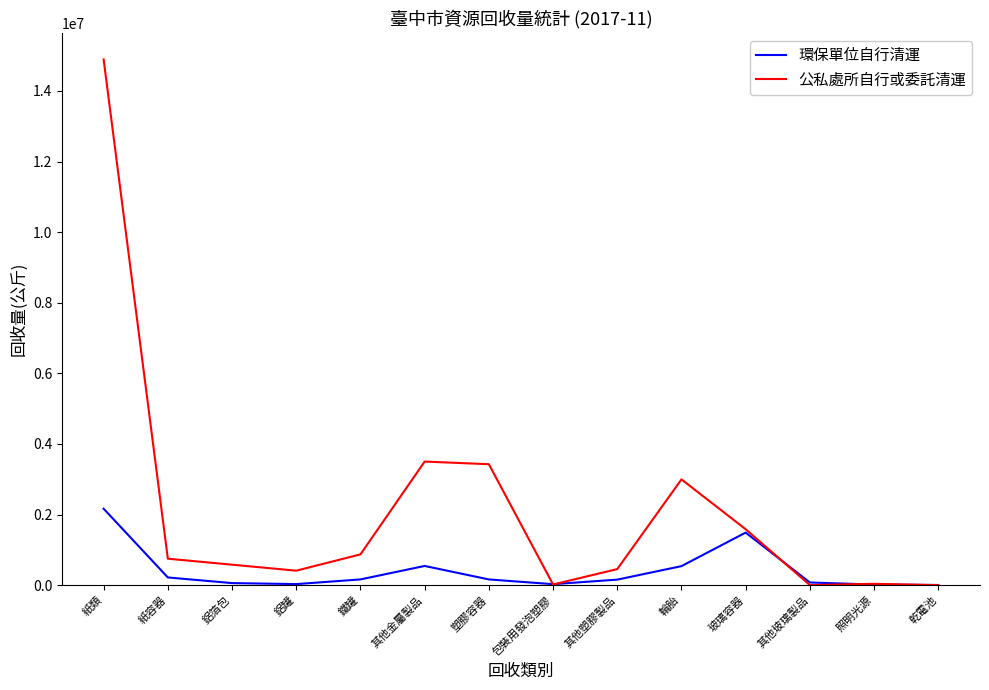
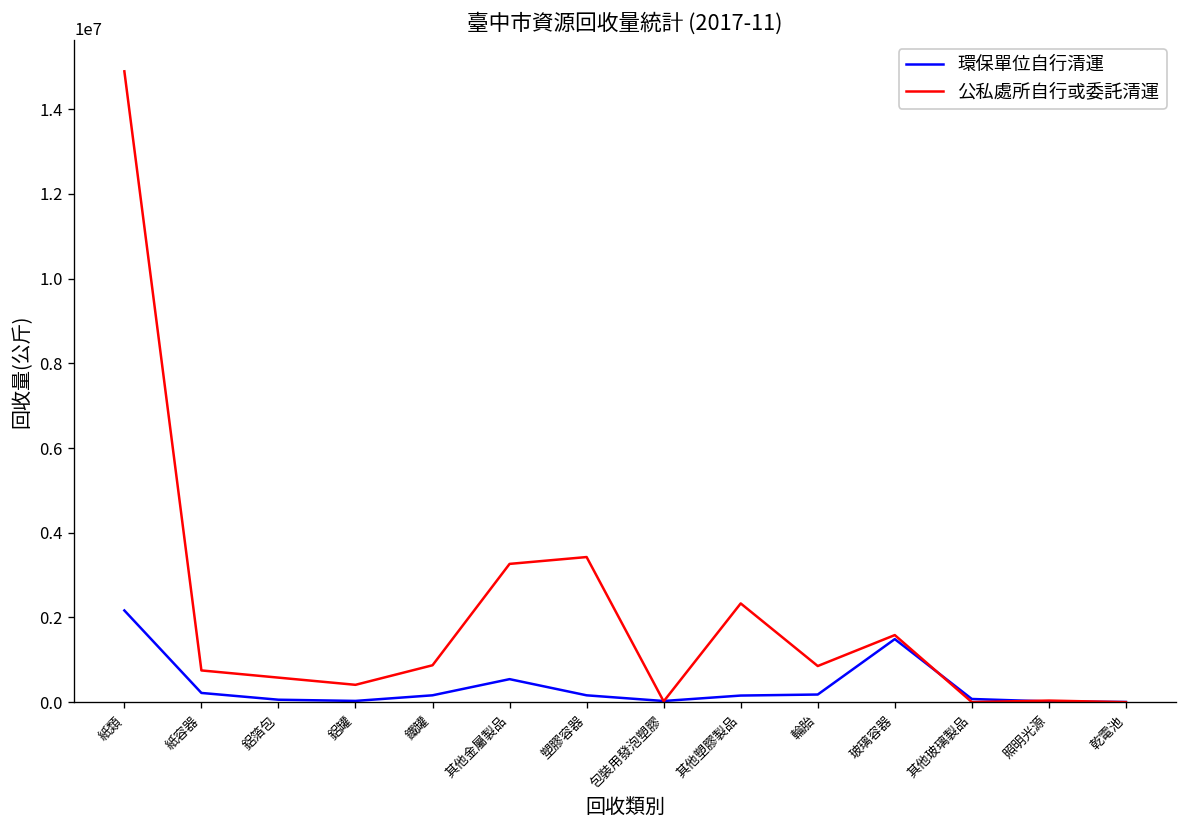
  {
    "環保單位自行清運": {
      "紙類": 2200000,
      "紙容器": 200000,
      "鋁箔包": 100000,
      "鋁罐": 0,
      "鐵罐": 200000,
      "其他金屬製品": 500000,
      "塑膠容器": 200000,
      "其他塑膠製品": 200000,
-     "輪胎": 500000,
+     "輪胎": 200000,
      "玻璃容器": 1500000,
      "其他玻璃製品": 100000
    },
    "公私處所自行或委託清運": {
      "紙類": 14900000,
      "紙容器": 700000,
      "鋁箔包": 600000,
      "鋁罐": 400000,
      "鐵罐": 900000,
-     "其他金屬製品": 3500000,
+     "其他金屬製品": 3300000,
      "塑膠容器": 3400000,
-     "其他塑膠製品": 500000,
-     "輪胎": 3000000,
+     "其他塑膠製品": 2300000,
+     "輪胎": 900000,
      "玻璃容器": 1600000,
      "其他玻璃製品": 0
    }
  }
